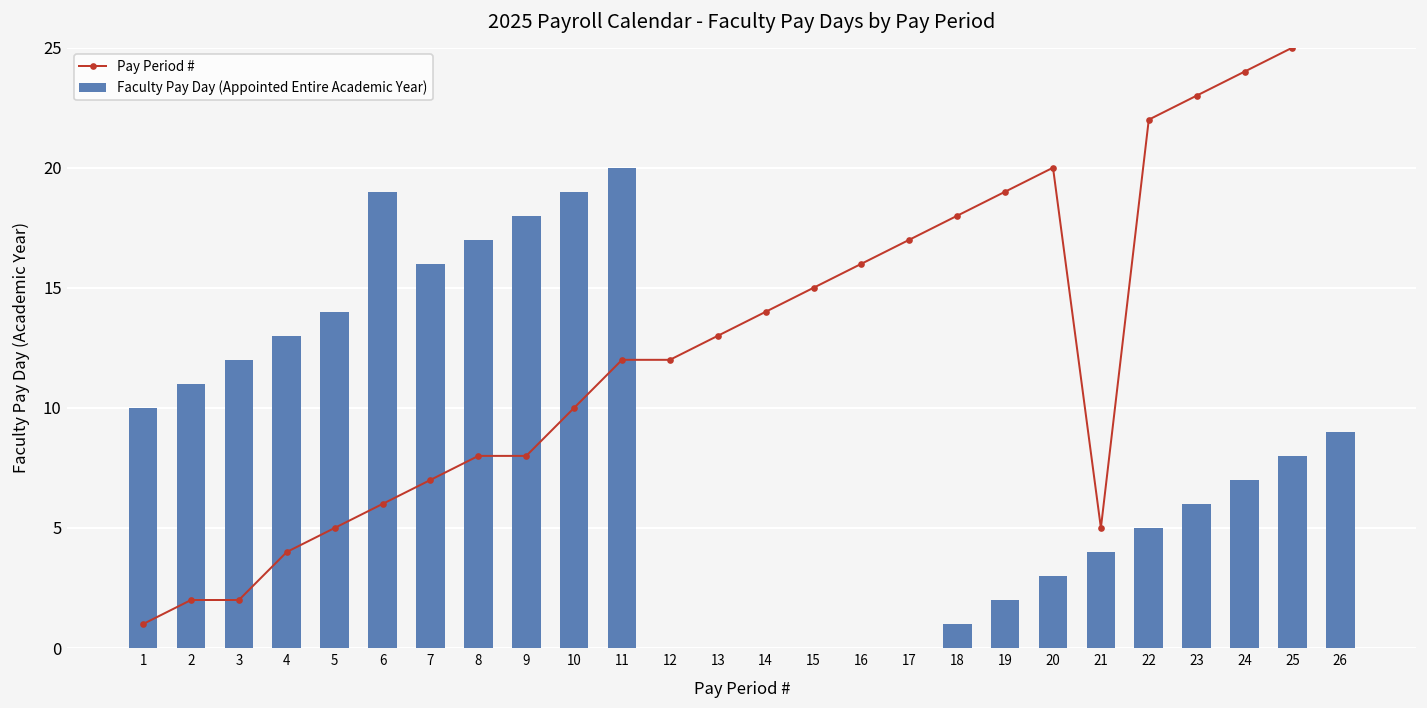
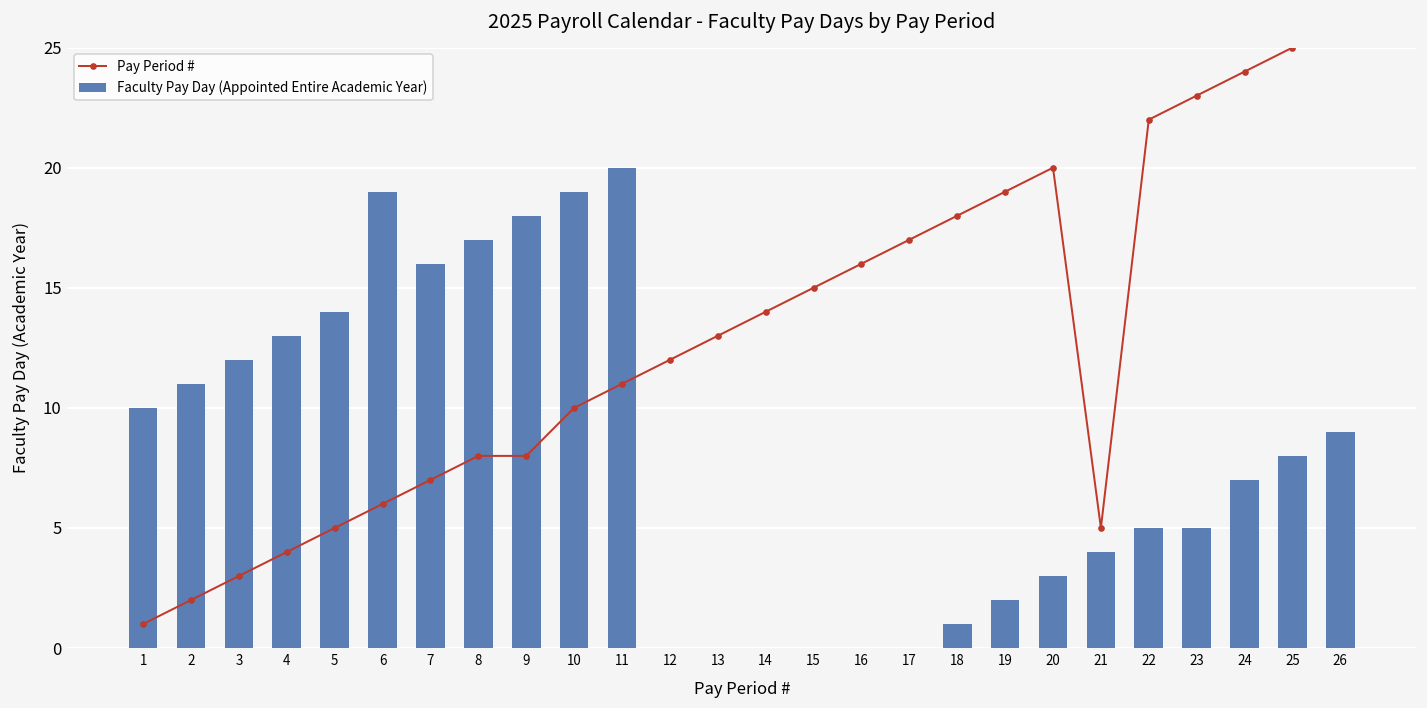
  {
    "Faculty Pay Day (Appointed Entire Academic Year)": {
      "1": 10,
      "2": 11,
      "3": 12,
      "4": 13,
      "5": 14,
      "6": 19,
      "7": 16,
      "8": 17,
      "9": 18,
      "10": 19,
      "11": 20,
      "12": 0,
      "13": 0,
      "14": 0,
      "15": 0,
      "16": 0,
      "17": 0,
      "18": 1,
      "19": 2,
      "20": 3,
      "21": 4,
      "22": 5,
-     "23": 6,
+     "23": 5,
      "24": 7,
      "25": 8,
      "26": 9
    },
    "Pay Period #": {
      "1": 1,
      "2": 2,
-     "3": 2,
+     "3": 3,
      "4": 4,
      "5": 5,
      "6": 6,
      "7": 7,
      "8": 8,
      "9": 8,
      "10": 10,
-     "11": 12,
+     "11": 11,
      "12": 12,
      "13": 13,
      "14": 14,
      "15": 15,
      "16": 16,
      "17": 17,
      "18": 18,
      "19": 19,
      "20": 20,
      "21": 5,
      "22": 22,
      "23": 23,
      "24": 24,
      "25": 25
    }
  }
